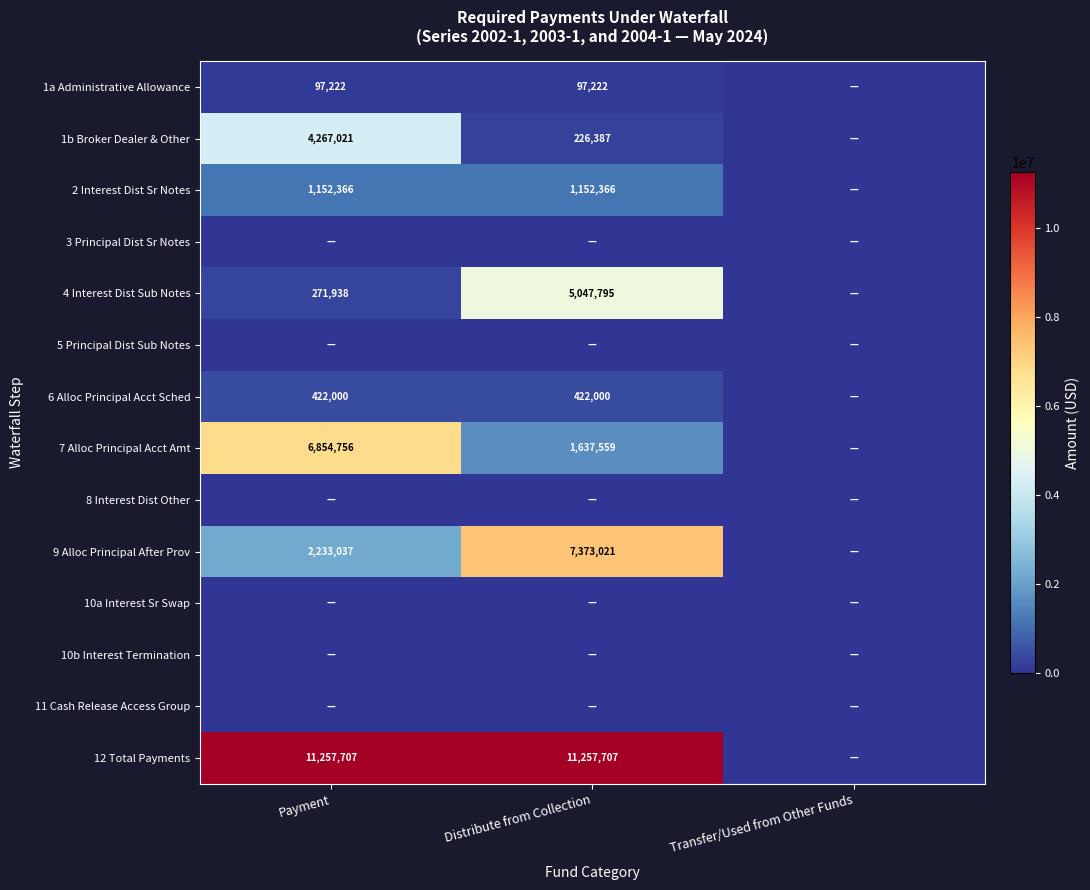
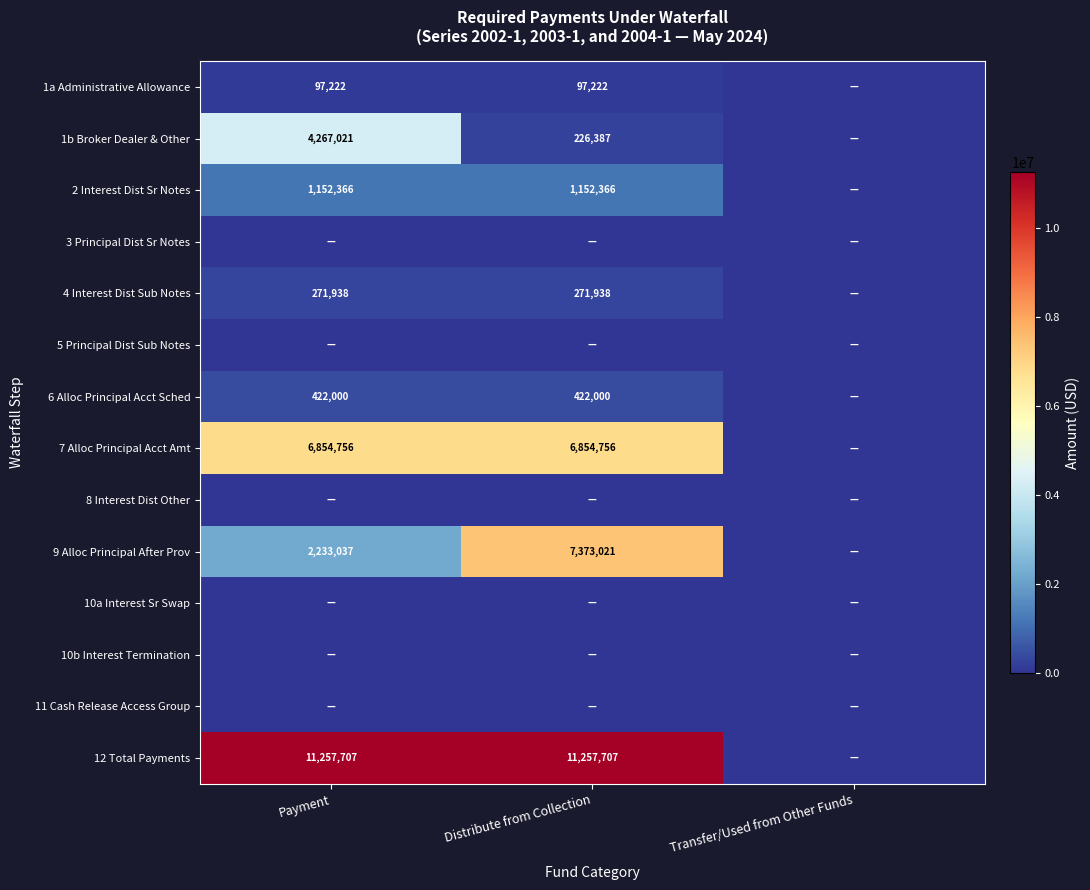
  {
    "1a Administrative Allowance": {
      "Payment": "97,222",
      "Distribute from Collection": "97,222"
    },
    "1b Broker Dealer & Other": {
      "Payment": "4,267,021",
      "Distribute from Collection": "226,387"
    },
    "2 Interest Dist Sr Notes": {
      "Payment": "1,152,366",
      "Distribute from Collection": "1,152,366"
    },
    "4 Interest Dist Sub Notes": {
      "Payment": "271,938",
-     "Distribute from Collection": "5,047,795"
+     "Distribute from Collection": "271,938"
    },
    "6 Alloc Principal Acct Sched": {
      "Payment": "422,000",
      "Distribute from Collection": "422,000"
    },
    "7 Alloc Principal Acct Amt": {
      "Payment": "6,854,756",
-     "Distribute from Collection": "1,637,559"
+     "Distribute from Collection": "6,854,756"
    },
    "9 Alloc Principal After Prov": {
      "Payment": "2,233,037",
      "Distribute from Collection": "7,373,021"
    },
    "12 Total Payments": {
      "Payment": "11,257,707",
      "Distribute from Collection": "11,257,707"
    }
  }
